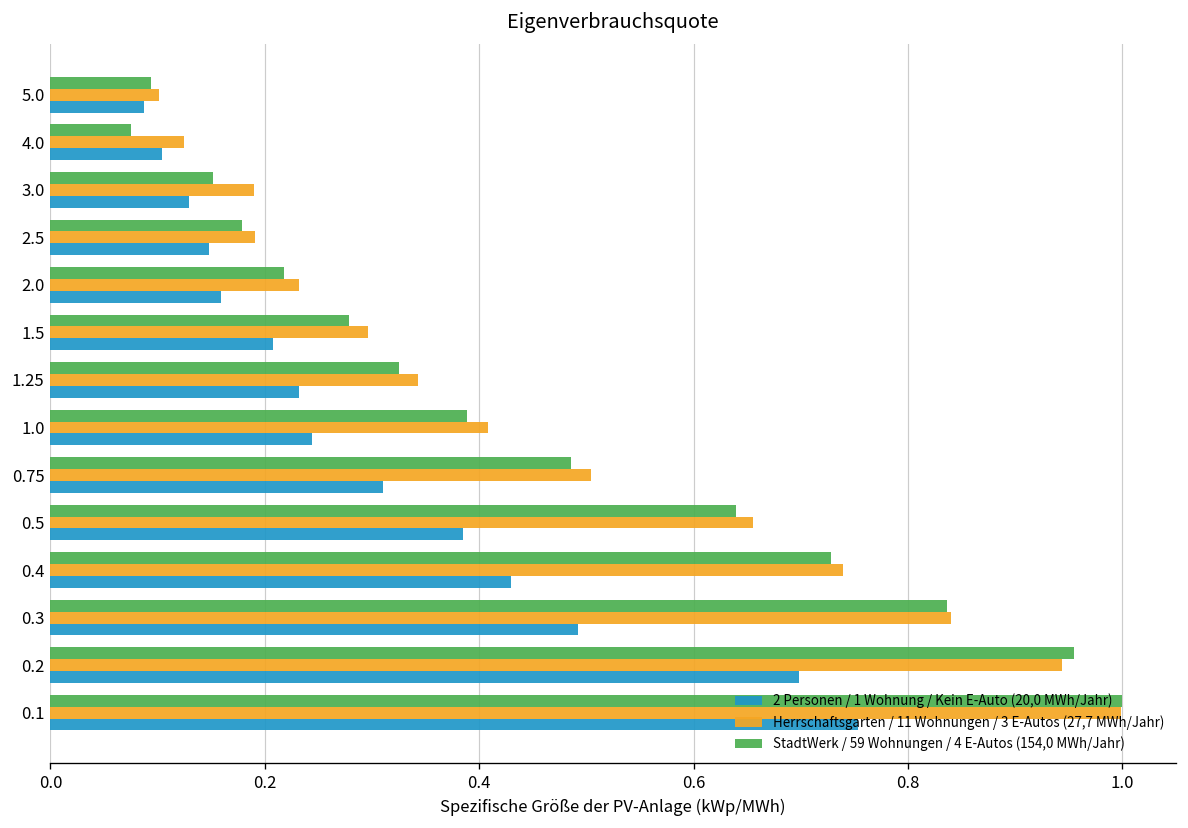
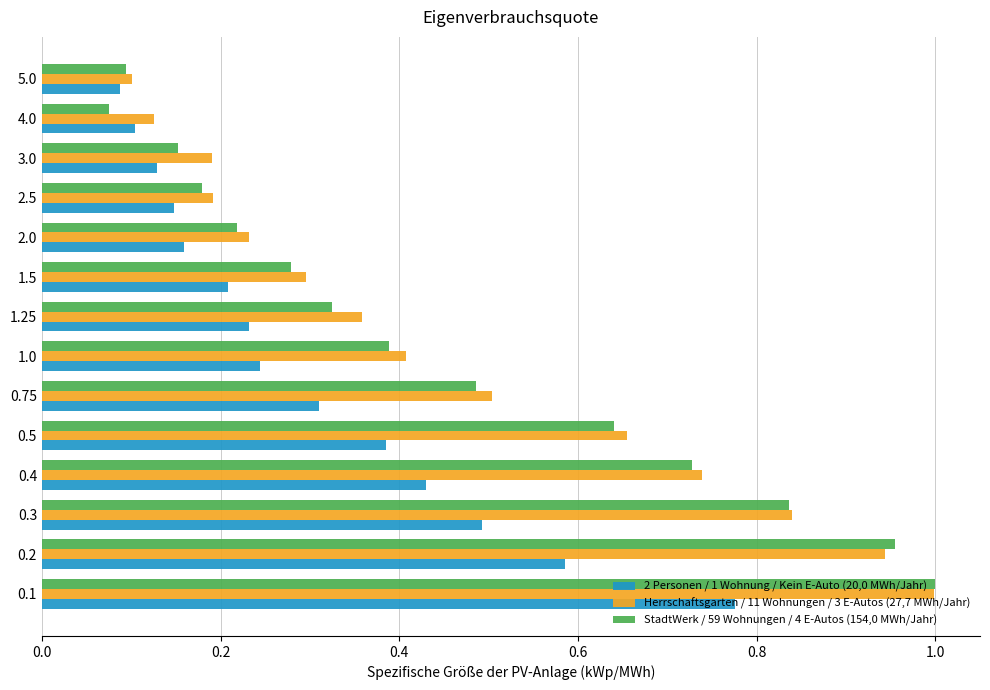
  {
    "2 Personen / 1 Wohnung / Kein E-Auto (20,0 MWh/Jahr)": {
      "5.0": 0.09,
      "4.0": 0.10,
      "3.0": 0.13,
      "2.5": 0.15,
      "2.0": 0.16,
      "1.5": 0.21,
      "1.25": 0.23,
      "1.0": 0.24,
      "0.75": 0.31,
      "0.5": 0.39,
      "0.4": 0.43,
      "0.3": 0.49,
-     "0.2": 0.70,
-     "0.1": 0.75
+     "0.2": 0.59,
+     "0.1": 0.78
    },
    "Herrschaftsgarten / 11 Wohnungen / 3 E-Autos (27,7 MWh/Jahr)": {
      "5.0": 0.10,
      "4.0": 0.13,
      "3.0": 0.19,
      "2.5": 0.19,
      "2.0": 0.23,
      "1.5": 0.30,
-     "1.25": 0.34,
+     "1.25": 0.36,
      "1.0": 0.41,
      "0.75": 0.50,
      "0.5": 0.66,
      "0.4": 0.74,
      "0.3": 0.84,
      "0.2": 0.94,
      "0.1": 1.00
    },
    "StadtWerk / 59 Wohnungen / 4 E-Autos (154,0 MWh/Jahr)": {
      "5.0": 0.09,
      "4.0": 0.08,
      "3.0": 0.15,
      "2.5": 0.18,
      "2.0": 0.22,
      "1.5": 0.28,
      "1.25": 0.33,
      "1.0": 0.39,
      "0.75": 0.49,
      "0.5": 0.64,
      "0.4": 0.73,
      "0.3": 0.84,
      "0.2": 0.96,
      "0.1": 1.00
    }
  }
